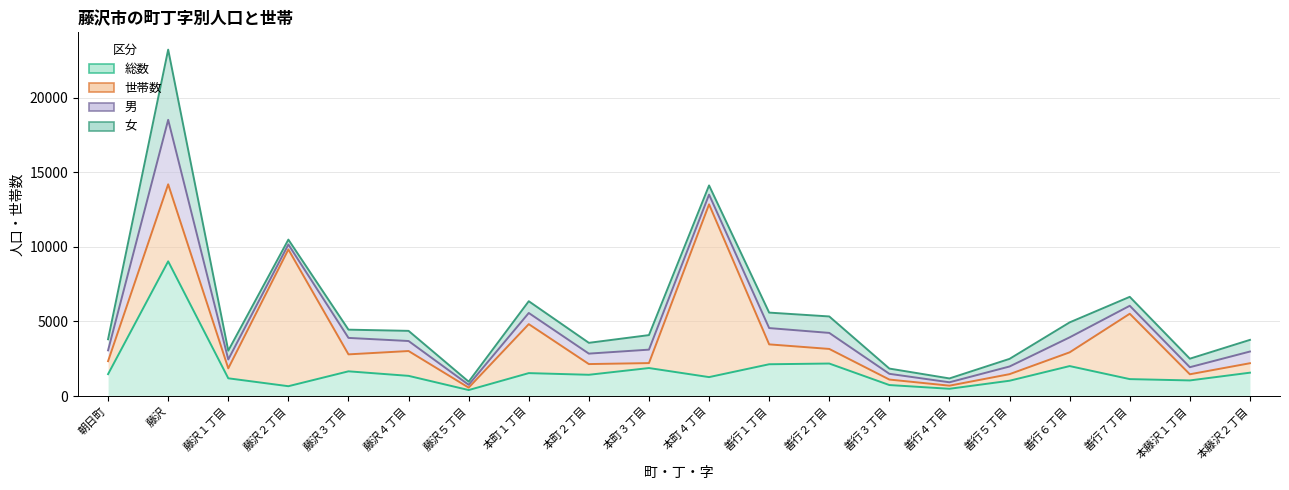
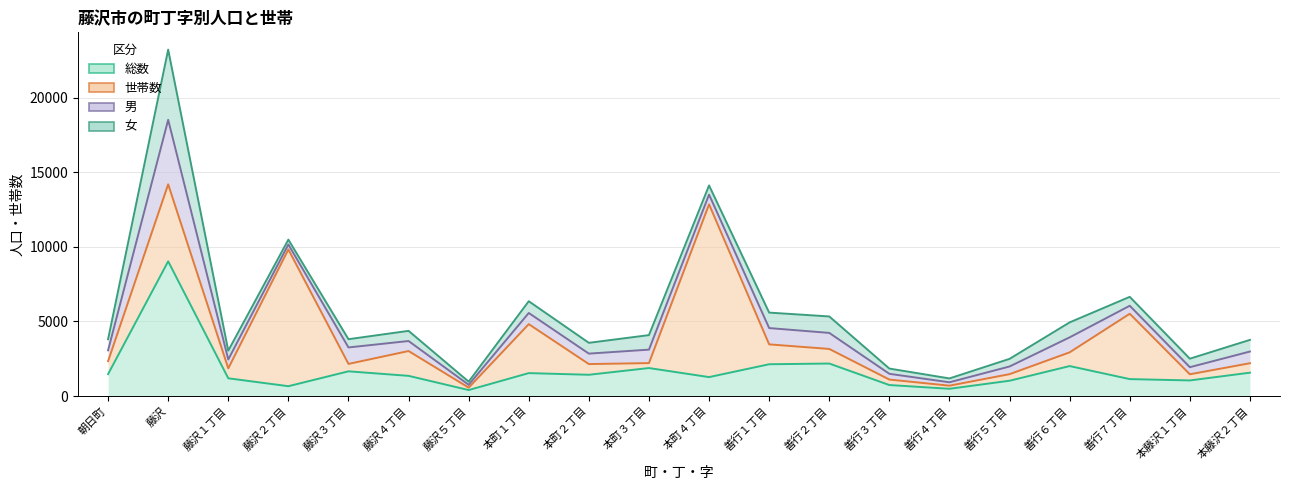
  {
    "世帯数": {
      "朝日町": 900,
      "藤沢": 5200,
      "藤沢１丁目": 700,
      "藤沢２丁目": 9200,
-     "藤沢３丁目": 1100,
+     "藤沢３丁目": 500,
      "藤沢４丁目": 1700,
      "本町１丁目": 3300,
      "本町２丁目": 700,
      "本町３丁目": 300,
      "本町４丁目": 11600,
      "善行１丁目": 1300,
      "善行２丁目": 1000,
      "善行３丁目": 400,
      "善行４丁目": 200,
      "善行５丁目": 400,
      "善行６丁目": 900,
      "善行７丁目": 4400,
      "本藤沢１丁目": 400,
      "本藤沢２丁目": 600
    }
  }
